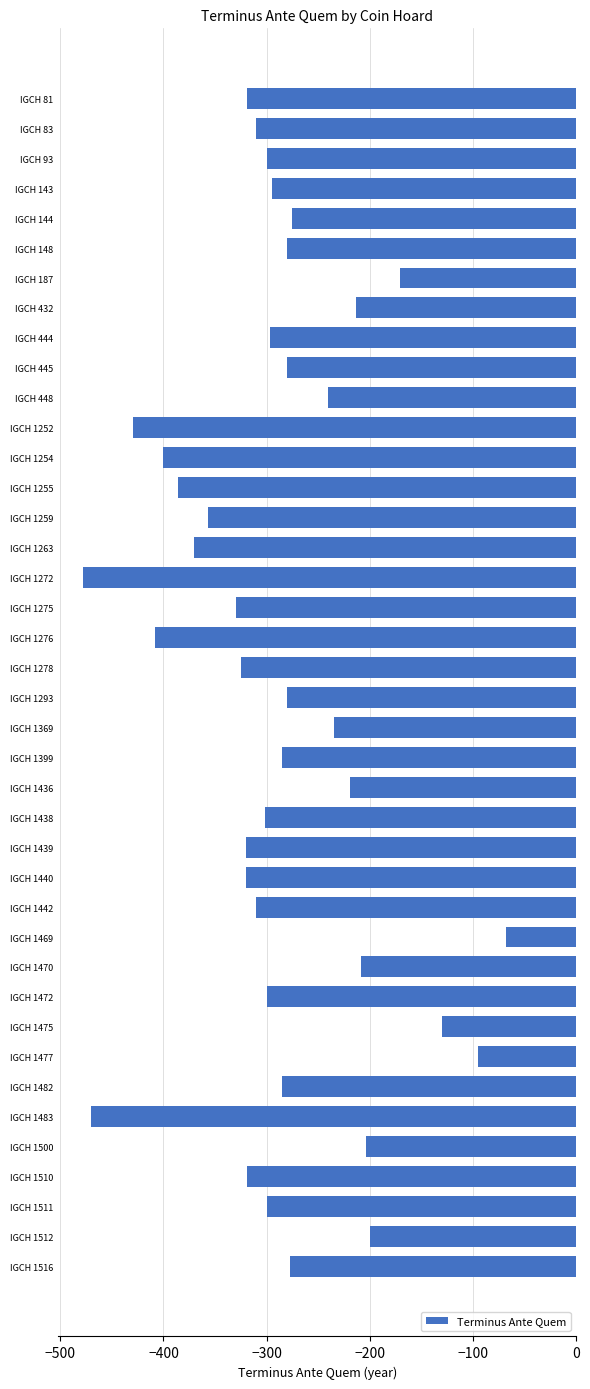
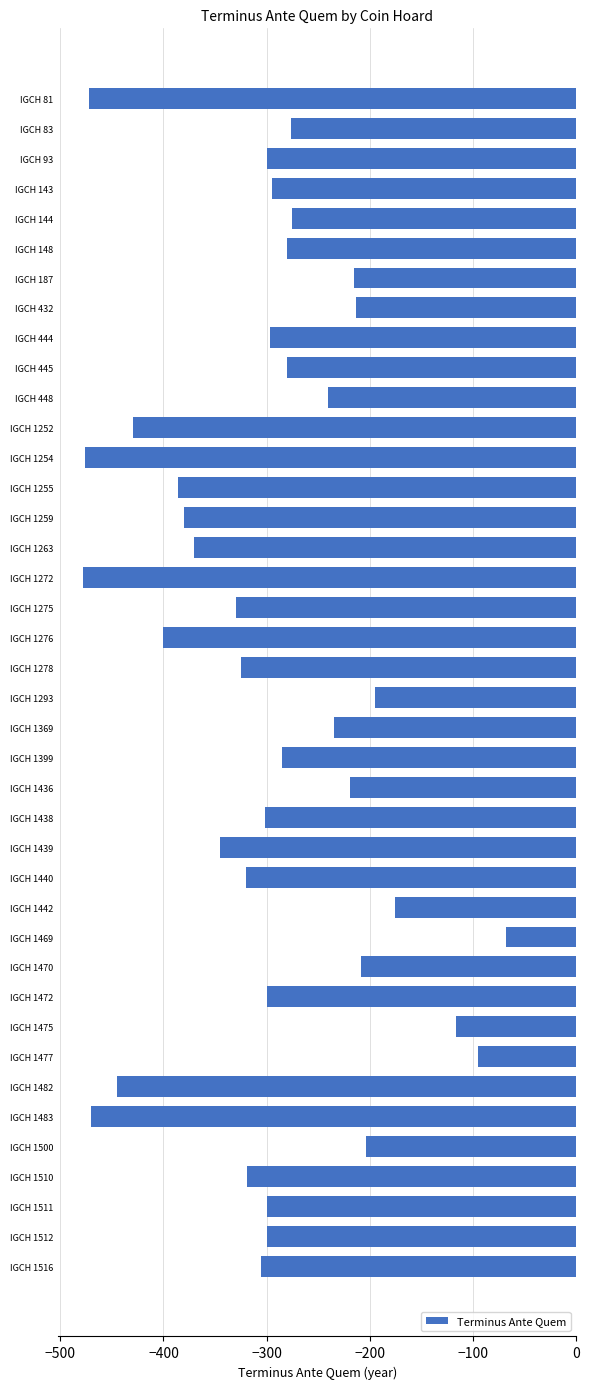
  {
-   "IGCH 81": -319,
-   "IGCH 83": -310,
+   "IGCH 81": -472,
+   "IGCH 83": -276,
    "IGCH 93": -300,
    "IGCH 143": -295,
    "IGCH 144": -275,
    "IGCH 148": -280,
-   "IGCH 187": -171,
+   "IGCH 187": -215,
    "IGCH 432": -213,
    "IGCH 444": -297,
    "IGCH 445": -280,
    "IGCH 448": -241,
    "IGCH 1252": -430,
-   "IGCH 1254": -400,
+   "IGCH 1254": -476,
    "IGCH 1255": -386,
-   "IGCH 1259": -357,
+   "IGCH 1259": -380,
    "IGCH 1263": -370,
    "IGCH 1272": -478,
    "IGCH 1275": -330,
-   "IGCH 1276": -408,
+   "IGCH 1276": -400,
    "IGCH 1278": -325,
-   "IGCH 1293": -280,
+   "IGCH 1293": -195,
    "IGCH 1369": -235,
    "IGCH 1399": -285,
    "IGCH 1436": -219,
    "IGCH 1438": -302,
-   "IGCH 1439": -320,
+   "IGCH 1439": -345,
    "IGCH 1440": -320,
-   "IGCH 1442": -310,
+   "IGCH 1442": -176,
    "IGCH 1469": -68,
    "IGCH 1470": -209,
    "IGCH 1472": -300,
-   "IGCH 1475": -130,
+   "IGCH 1475": -116,
    "IGCH 1477": -95,
-   "IGCH 1482": -285,
+   "IGCH 1482": -445,
    "IGCH 1483": -470,
    "IGCH 1500": -204,
    "IGCH 1510": -319,
    "IGCH 1511": -300,
-   "IGCH 1512": -200,
-   "IGCH 1516": -277
+   "IGCH 1512": -300,
+   "IGCH 1516": -305
  }
